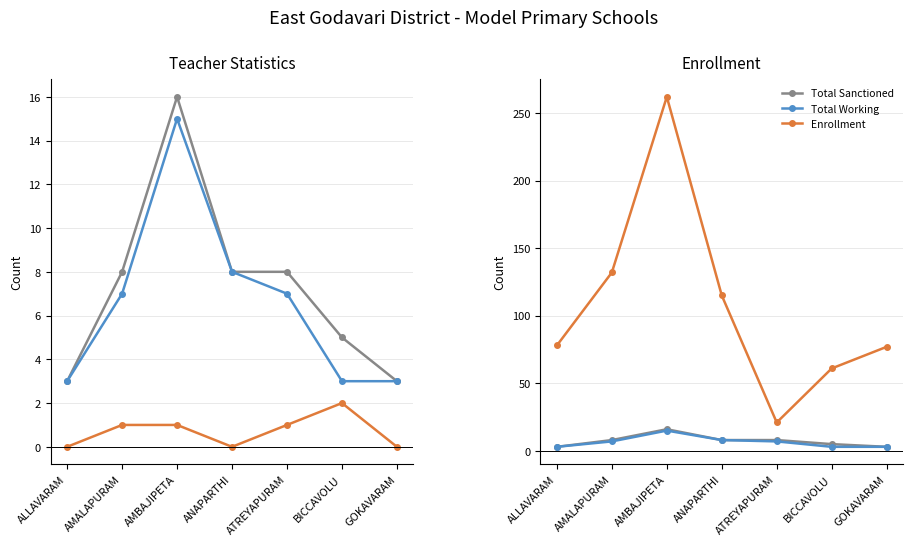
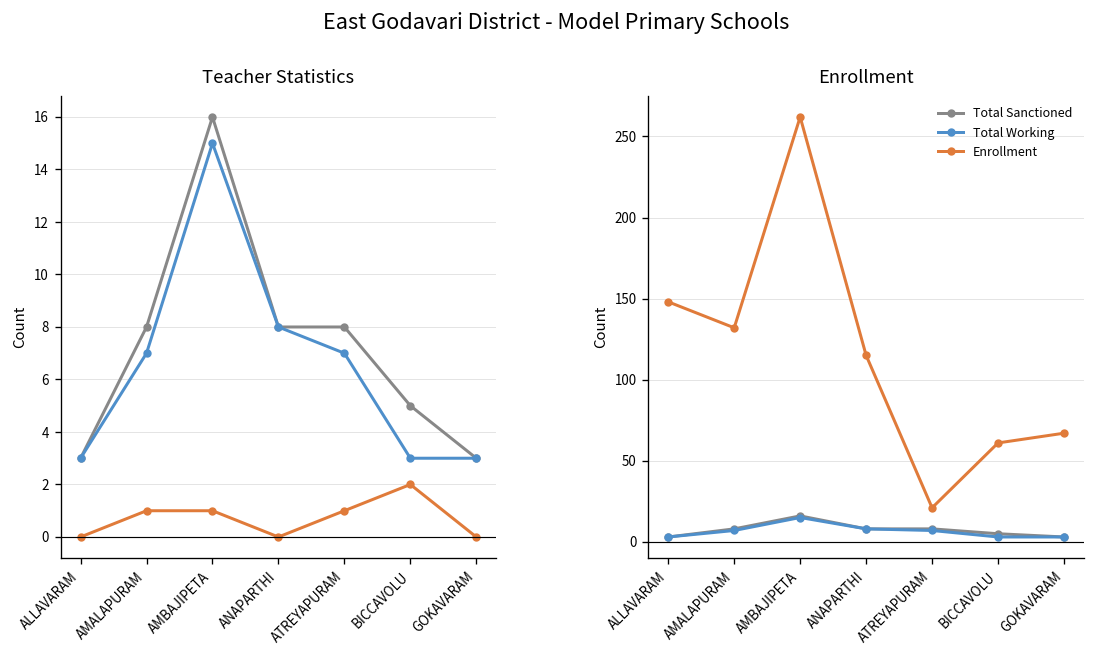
  {
    "Enrollment": {
      "Total Sanctioned": {
        "BICCAVOLU": 5
      },
      "Total Working": {
        "BICCAVOLU": 3
      },
      "Enrollment": {
-       "ALLAVARAM": 78,
+       "ALLAVARAM": 148,
        "AMALAPURAM": 132,
        "AMBAJIPETA": 262,
        "ANAPARTHI": 115,
        "ATREYAPURAM": 21,
        "BICCAVOLU": 61,
-       "GOKAVARAM": 77
+       "GOKAVARAM": 67
      }
    }
  }
